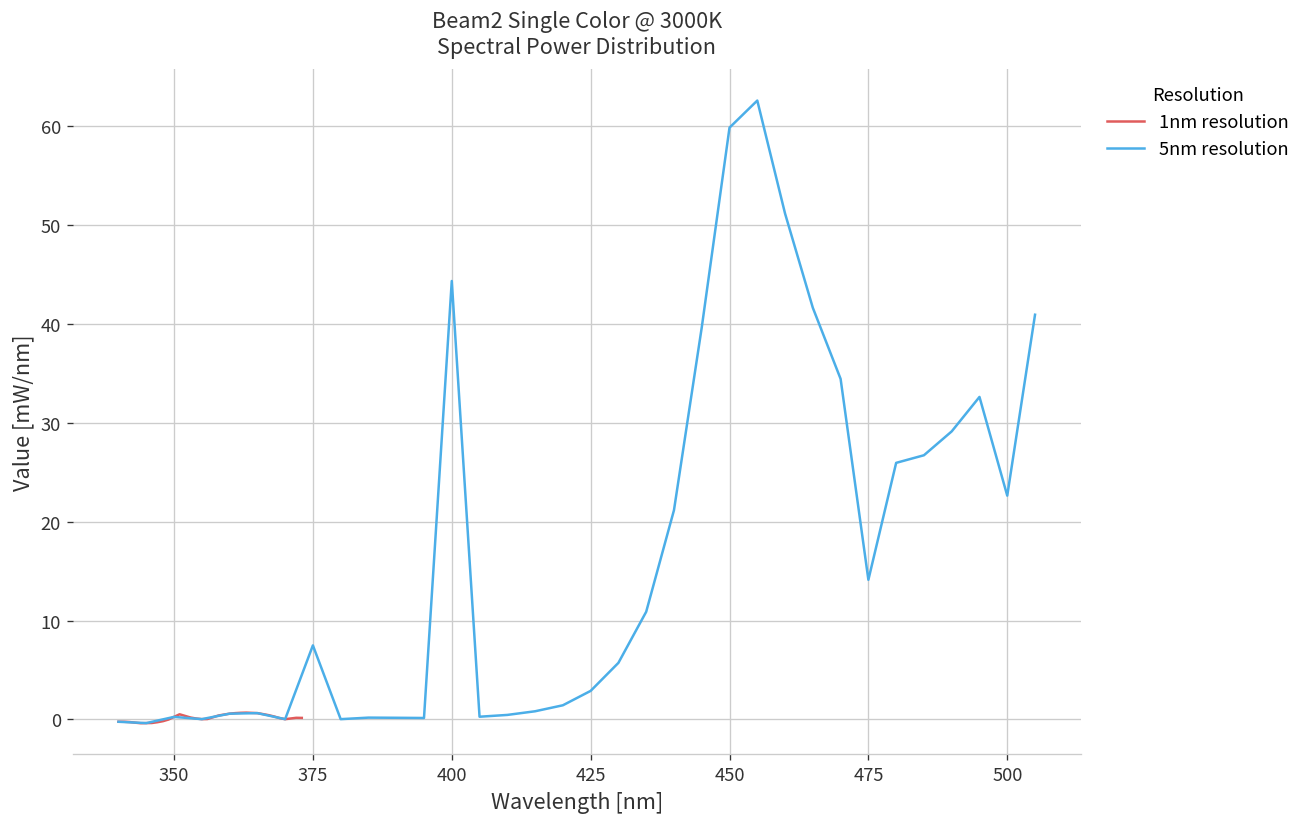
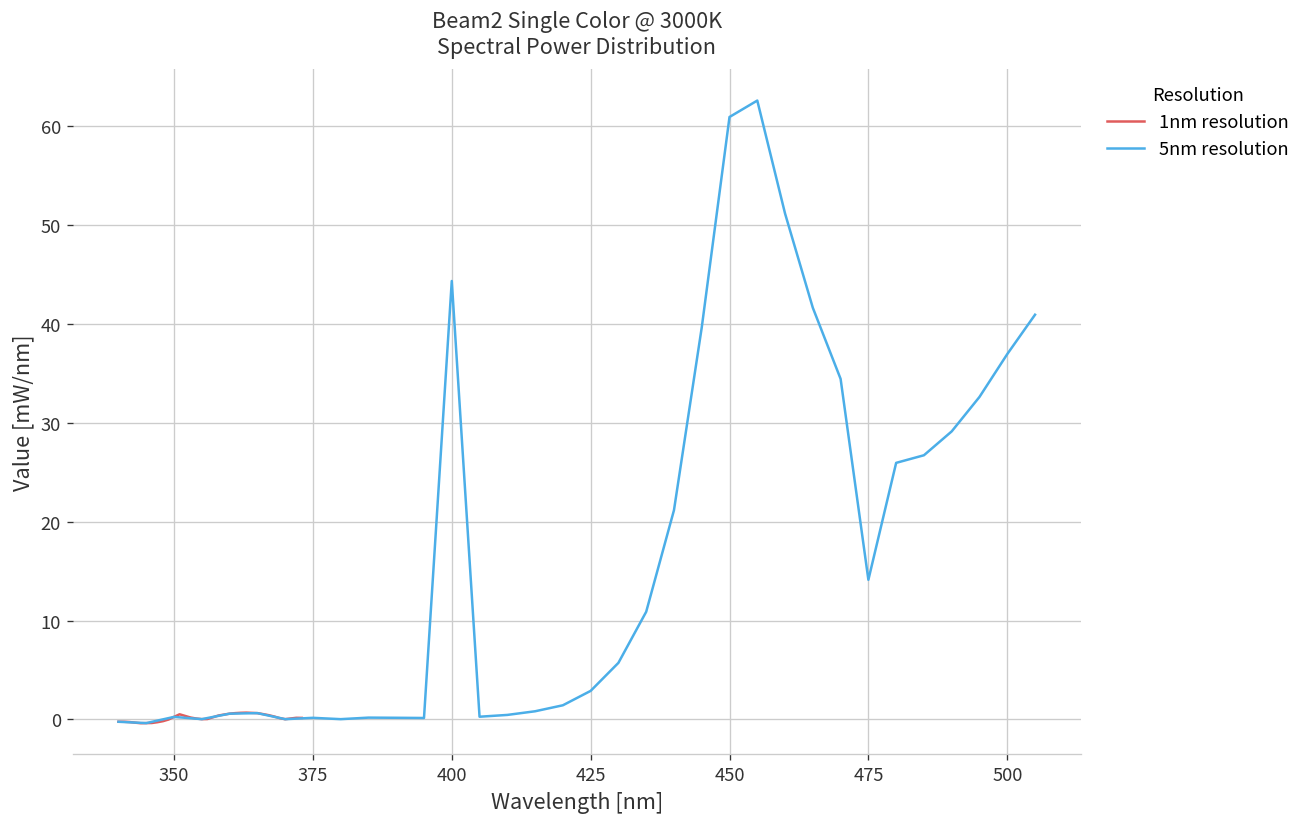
  {
    "5nm resolution": {
-     "375": 7,
+     "375": 0,
      "400": 44,
      "425": 3,
-     "450": 60,
+     "450": 61,
      "475": 14,
-     "500": 23
+     "500": 37
    }
  }
